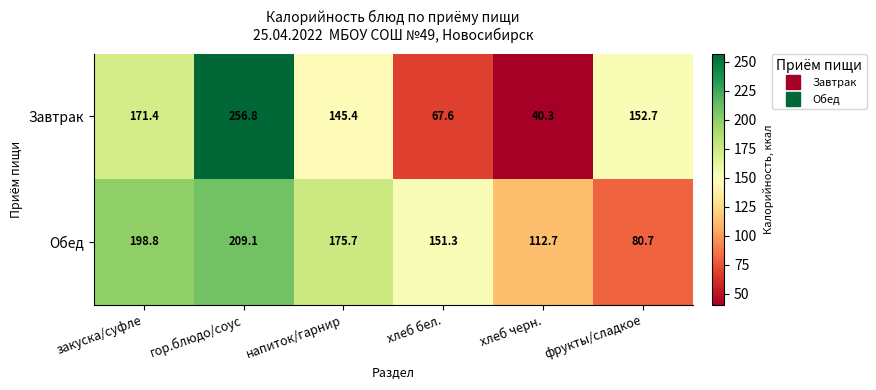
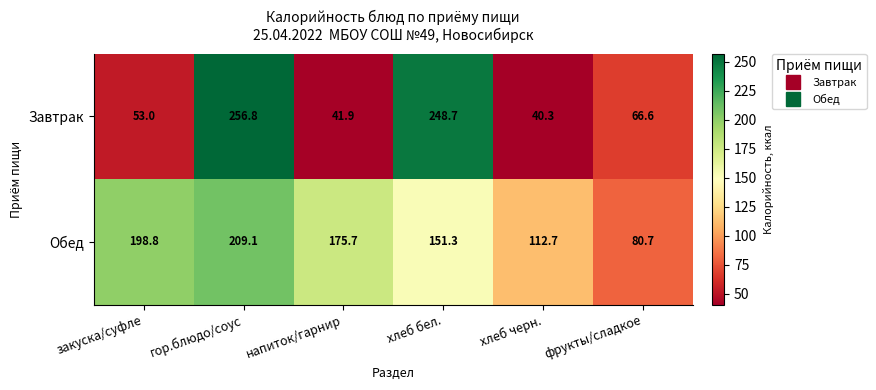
  {
    "Завтрак": {
-     "закуска/суфле": 171.4,
+     "закуска/суфле": 53.0,
      "гор.блюдо/соус": 256.8,
-     "напиток/гарнир": 145.4,
-     "хлеб бел.": 67.6,
+     "напиток/гарнир": 41.9,
+     "хлеб бел.": 248.7,
      "хлеб черн.": 40.3,
-     "фрукты/сладкое": 152.7
+     "фрукты/сладкое": 66.6
    },
    "Обед": {
      "закуска/суфле": 198.8,
      "гор.блюдо/соус": 209.1,
      "напиток/гарнир": 175.7,
      "хлеб бел.": 151.3,
      "хлеб черн.": 112.7,
      "фрукты/сладкое": 80.7
    }
  }
